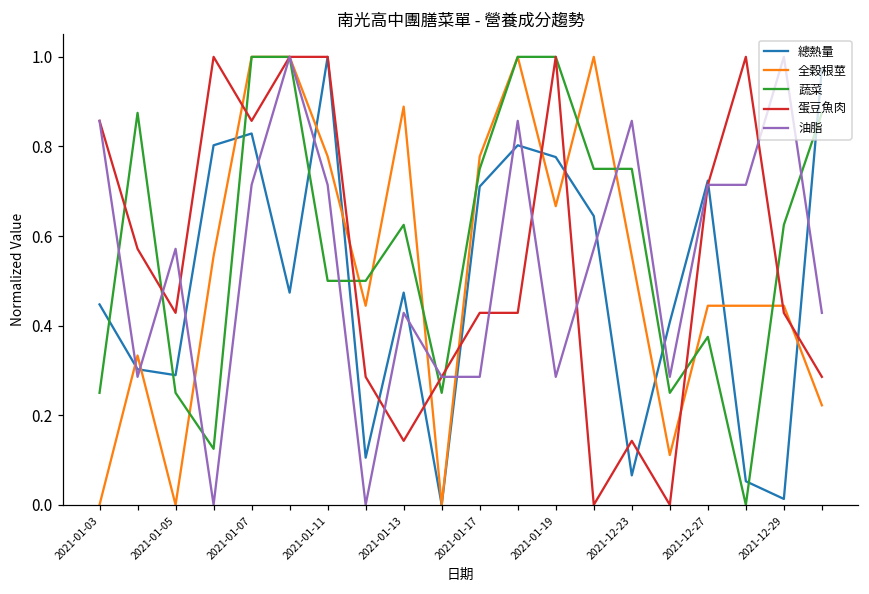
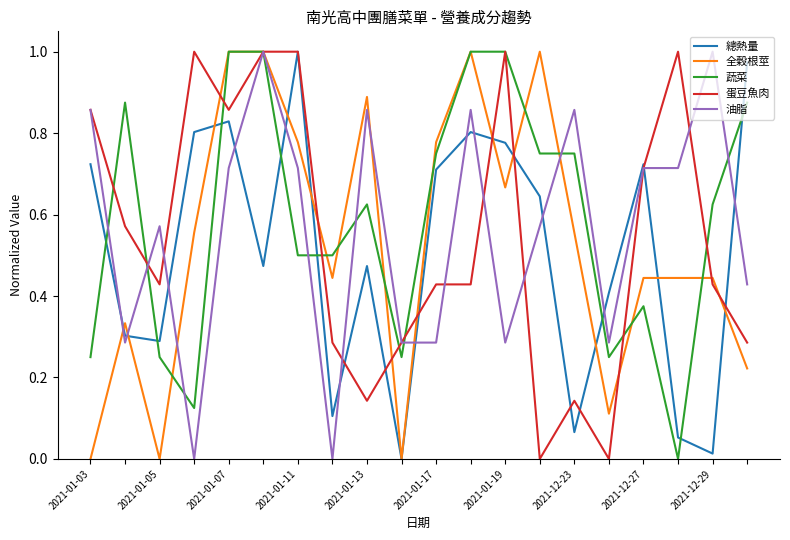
  {
    "總熱量": {
-     "2021-01-03": 0.45,
+     "2021-01-03": 0.72,
      "2021-01-05": 0.29,
      "2021-01-07": 0.83,
      "2021-01-13": 0.47,
      "2021-01-17": 0.71,
      "2021-01-19": 0.78,
      "2021-12-23": 0.07,
      "2021-12-27": 0.72,
      "2021-12-29": 0.01
    },
    "全穀根莖": {
      "2021-01-03": 0.00,
      "2021-01-05": 0.00,
      "2021-01-11": 0.78,
      "2021-01-13": 0.89,
      "2021-01-17": 0.78,
      "2021-01-19": 0.67,
      "2021-12-23": 0.56,
      "2021-12-27": 0.44,
      "2021-12-29": 0.44
    },
    "蔬菜": {
      "2021-01-03": 0.25,
      "2021-01-05": 0.25,
      "2021-01-11": 0.50,
      "2021-01-13": 0.63,
      "2021-01-17": 0.75,
      "2021-12-23": 0.75,
      "2021-12-27": 0.38,
      "2021-12-29": 0.63
    },
    "蛋豆魚肉": {
      "2021-01-05": 0.43,
      "2021-01-07": 0.86,
      "2021-01-13": 0.14,
      "2021-01-17": 0.43,
      "2021-12-23": 0.14,
      "2021-12-29": 0.43
    },
    "油脂": {
      "2021-01-05": 0.57,
      "2021-01-07": 0.71,
      "2021-01-11": 0.71,
-     "2021-01-13": 0.43,
+     "2021-01-13": 0.86,
      "2021-01-17": 0.29,
      "2021-01-19": 0.29,
      "2021-12-23": 0.86
    }
  }
